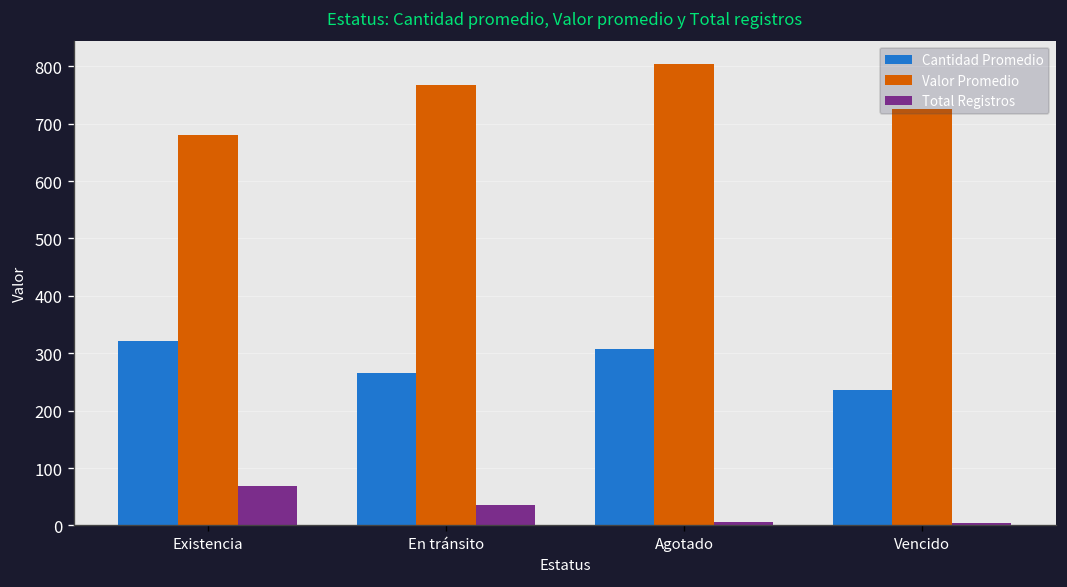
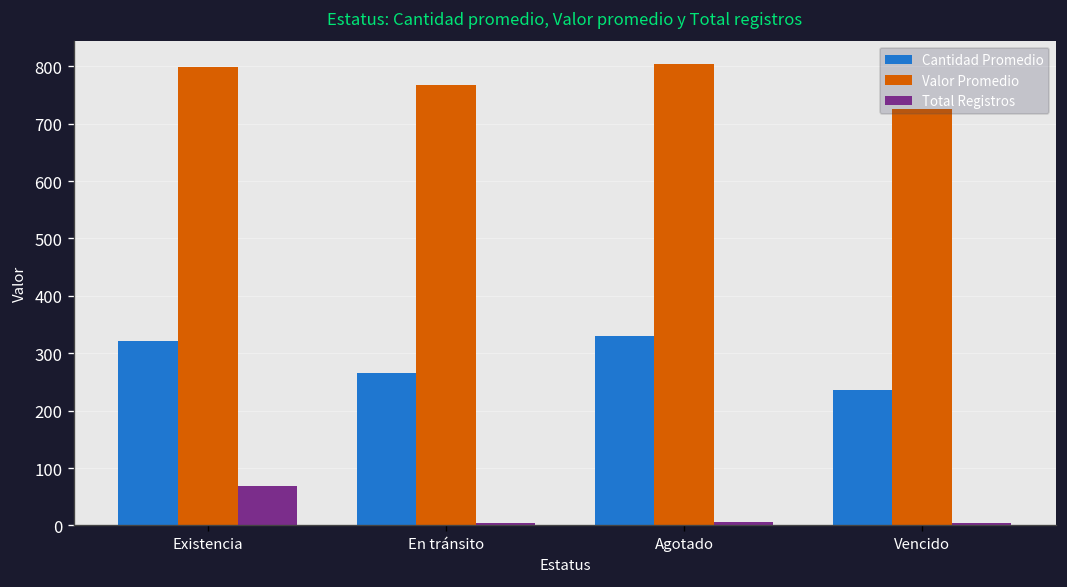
  {
    "Cantidad Promedio": {
      "Existencia": 320,
      "En tránsito": 270,
-     "Agotado": 310,
+     "Agotado": 330,
      "Vencido": 240
    },
    "Valor Promedio": {
-     "Existencia": 680,
+     "Existencia": 800,
      "En tránsito": 770,
      "Agotado": 800,
      "Vencido": 730
    },
    "Total Registros": {
      "Existencia": 70,
-     "En tránsito": 40,
+     "En tránsito": 10,
      "Agotado": 10
    }
  }
